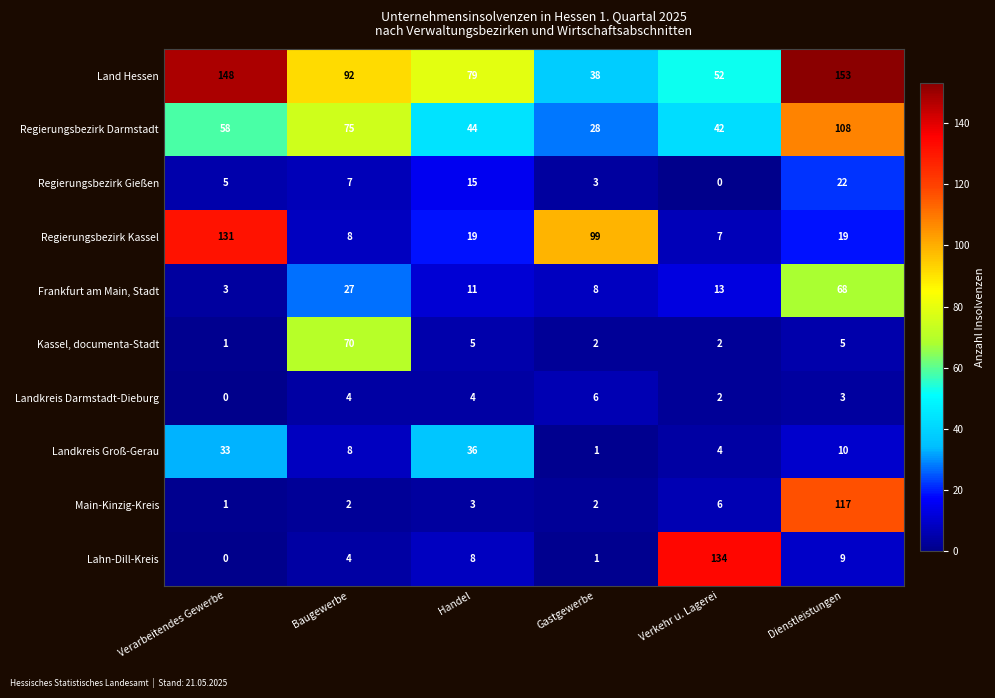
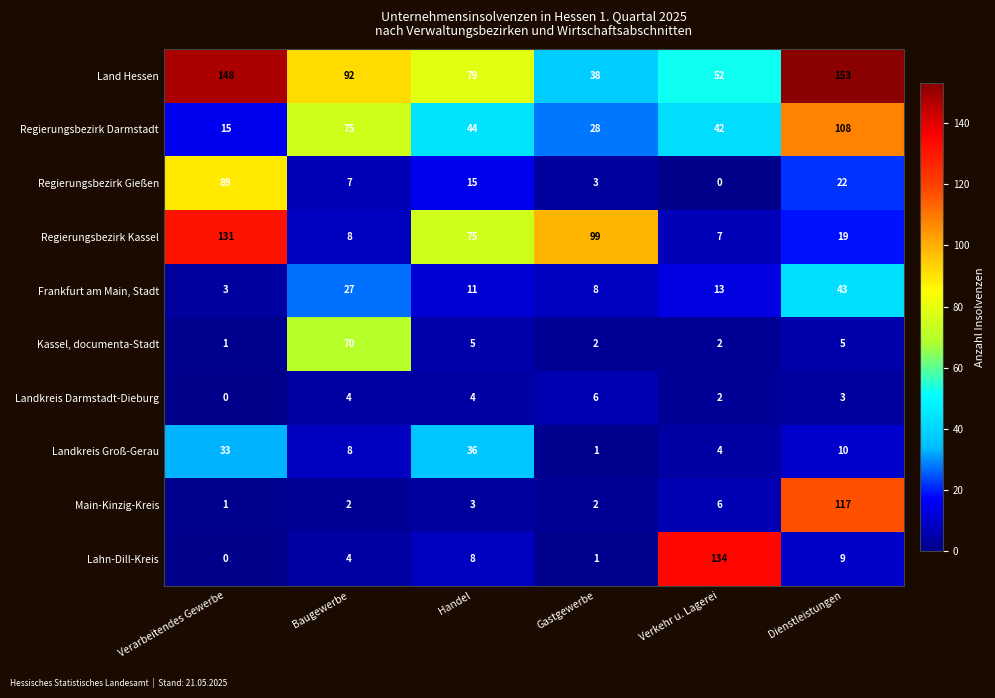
  {
    "Land Hessen": {
      "Verarbeitendes Gewerbe": 148,
      "Baugewerbe": 92,
      "Handel": 79,
      "Gastgewerbe": 38,
      "Verkehr u. Lagerei": 52,
      "Dienstleistungen": 153
    },
    "Regierungsbezirk Darmstadt": {
-     "Verarbeitendes Gewerbe": 58,
+     "Verarbeitendes Gewerbe": 15,
      "Baugewerbe": 75,
      "Handel": 44,
      "Gastgewerbe": 28,
      "Verkehr u. Lagerei": 42,
      "Dienstleistungen": 108
    },
    "Regierungsbezirk Gießen": {
-     "Verarbeitendes Gewerbe": 5,
+     "Verarbeitendes Gewerbe": 89,
      "Baugewerbe": 7,
      "Handel": 15,
      "Gastgewerbe": 3,
      "Verkehr u. Lagerei": 0,
      "Dienstleistungen": 22
    },
    "Regierungsbezirk Kassel": {
      "Verarbeitendes Gewerbe": 131,
      "Baugewerbe": 8,
-     "Handel": 19,
+     "Handel": 75,
      "Gastgewerbe": 99,
      "Verkehr u. Lagerei": 7,
      "Dienstleistungen": 19
    },
    "Frankfurt am Main, Stadt": {
      "Verarbeitendes Gewerbe": 3,
      "Baugewerbe": 27,
      "Handel": 11,
      "Gastgewerbe": 8,
      "Verkehr u. Lagerei": 13,
-     "Dienstleistungen": 68
+     "Dienstleistungen": 43
    },
    "Kassel, documenta-Stadt": {
      "Verarbeitendes Gewerbe": 1,
      "Baugewerbe": 70,
      "Handel": 5,
      "Gastgewerbe": 2,
      "Verkehr u. Lagerei": 2,
      "Dienstleistungen": 5
    },
    "Landkreis Darmstadt-Dieburg": {
      "Verarbeitendes Gewerbe": 0,
      "Baugewerbe": 4,
      "Handel": 4,
      "Gastgewerbe": 6,
      "Verkehr u. Lagerei": 2,
      "Dienstleistungen": 3
    },
    "Landkreis Groß-Gerau": {
      "Verarbeitendes Gewerbe": 33,
      "Baugewerbe": 8,
      "Handel": 36,
      "Gastgewerbe": 1,
      "Verkehr u. Lagerei": 4,
      "Dienstleistungen": 10
    },
    "Main-Kinzig-Kreis": {
      "Verarbeitendes Gewerbe": 1,
      "Baugewerbe": 2,
      "Handel": 3,
      "Gastgewerbe": 2,
      "Verkehr u. Lagerei": 6,
      "Dienstleistungen": 117
    },
    "Lahn-Dill-Kreis": {
      "Verarbeitendes Gewerbe": 0,
      "Baugewerbe": 4,
      "Handel": 8,
      "Gastgewerbe": 1,
      "Verkehr u. Lagerei": 134,
      "Dienstleistungen": 9
    }
  }
